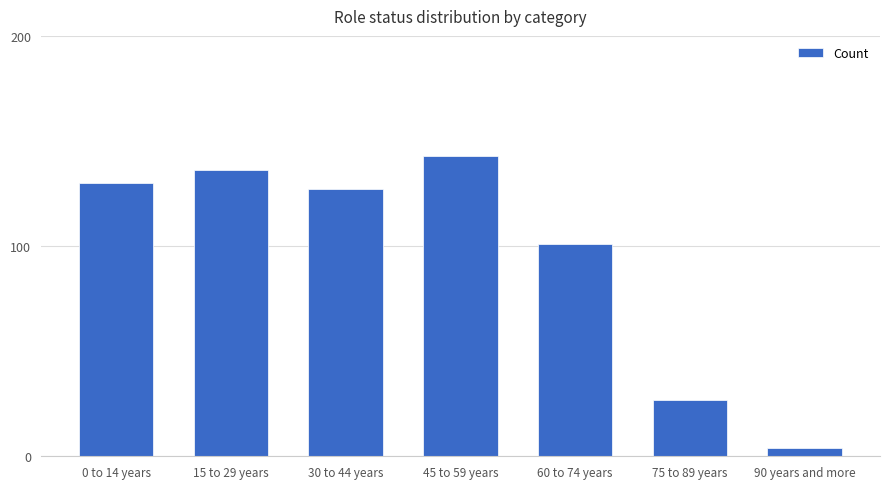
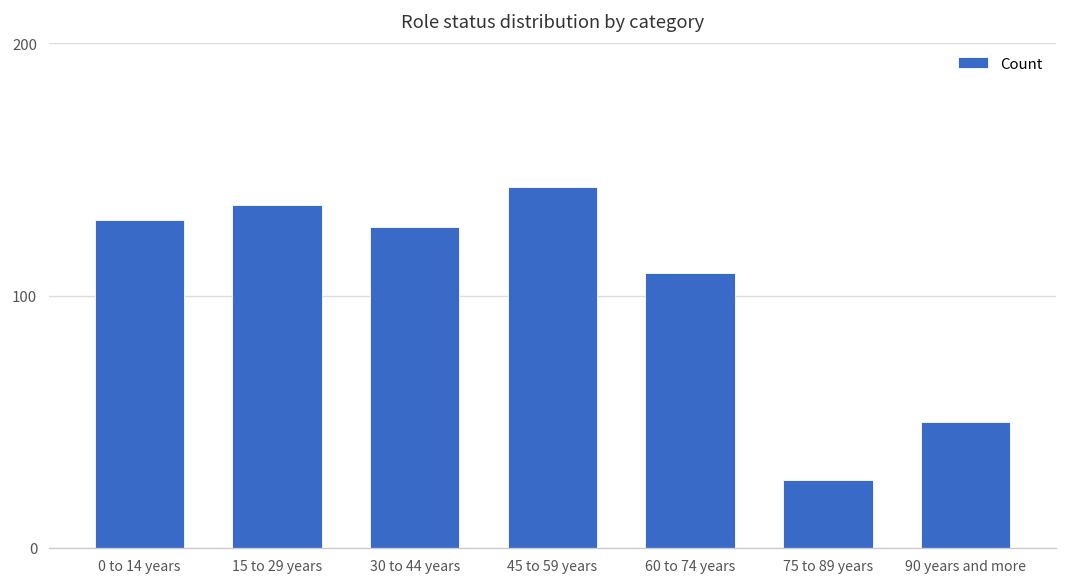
  {
    "0 to 14 years": 130,
    "15 to 29 years": 136,
    "30 to 44 years": 127,
    "45 to 59 years": 143,
-   "60 to 74 years": 101,
+   "60 to 74 years": 109,
    "75 to 89 years": 27,
-   "90 years and more": 4
+   "90 years and more": 50
  }
